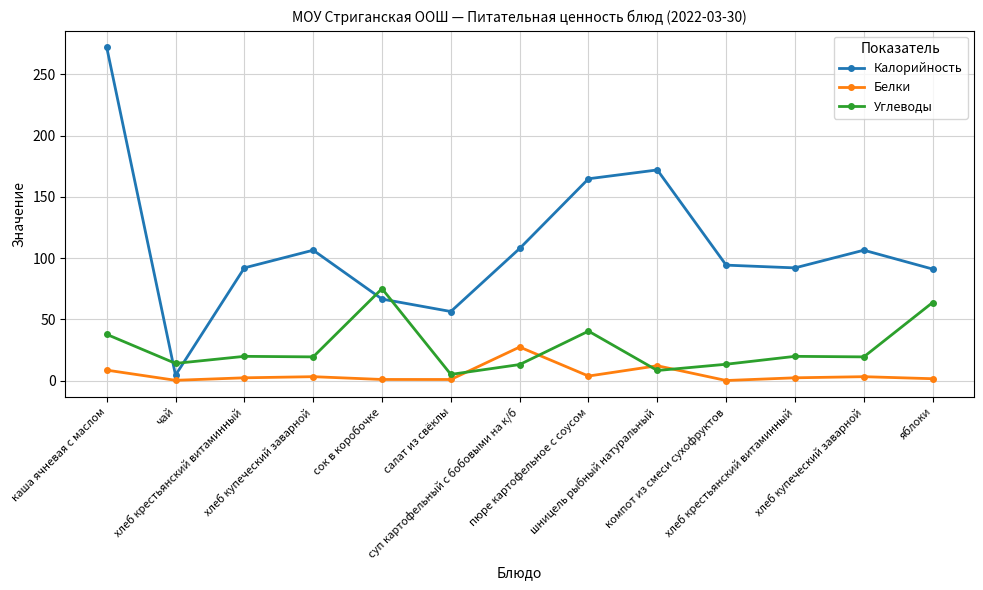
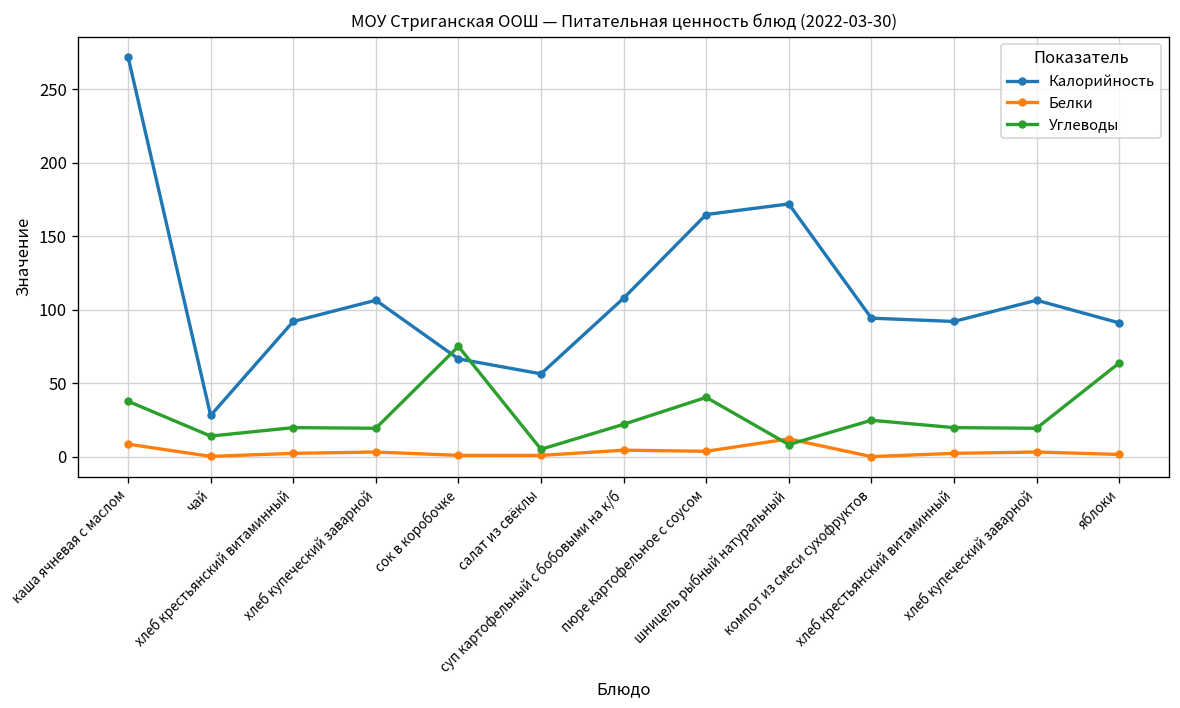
  {
    "Калорийность": {
      "каша ячневая с маслом": 272,
-     "чай": 4,
+     "чай": 28,
      "сок в коробочке": 67,
      "салат из свёклы": 56,
      "суп картофельный с бобовыми на к/б": 108,
      "пюре картофельное с соусом": 165,
      "шницель рыбный натуральный": 172,
      "компот из смеси сухофруктов": 94,
      "яблоки": 91
    },
    "Белки": {
      "каша ячневая с маслом": 9,
      "чай": 0,
      "сок в коробочке": 1,
      "салат из свёклы": 1,
-     "суп картофельный с бобовыми на к/б": 27,
+     "суп картофельный с бобовыми на к/б": 4,
      "пюре картофельное с соусом": 4,
      "шницель рыбный натуральный": 12,
      "компот из смеси сухофруктов": 0,
      "яблоки": 2
    },
    "Углеводы": {
      "каша ячневая с маслом": 38,
      "чай": 14,
      "сок в коробочке": 75,
      "салат из свёклы": 5,
-     "суп картофельный с бобовыми на к/б": 13,
+     "суп картофельный с бобовыми на к/б": 22,
      "пюре картофельное с соусом": 40,
      "шницель рыбный натуральный": 8,
-     "компот из смеси сухофруктов": 13,
+     "компот из смеси сухофруктов": 25,
      "яблоки": 64
    }
  }
